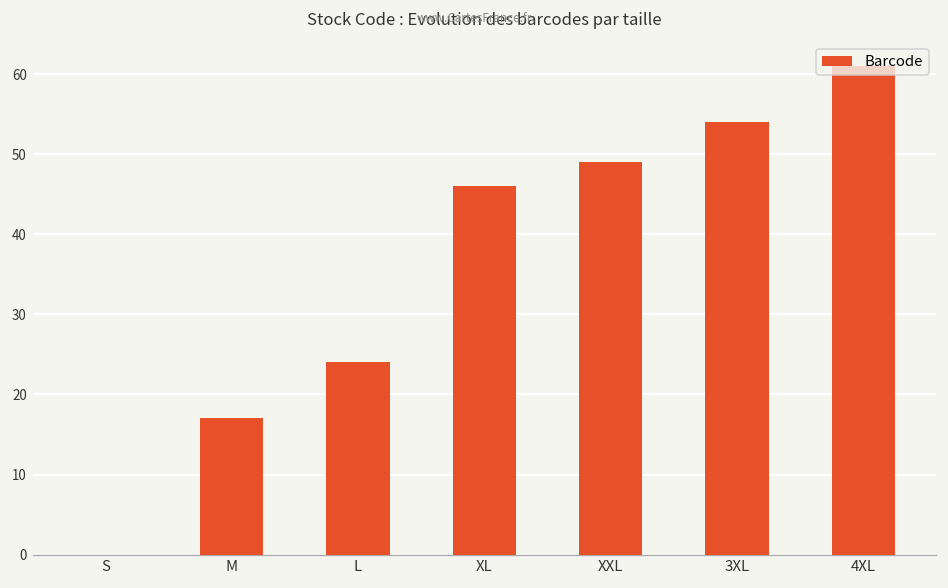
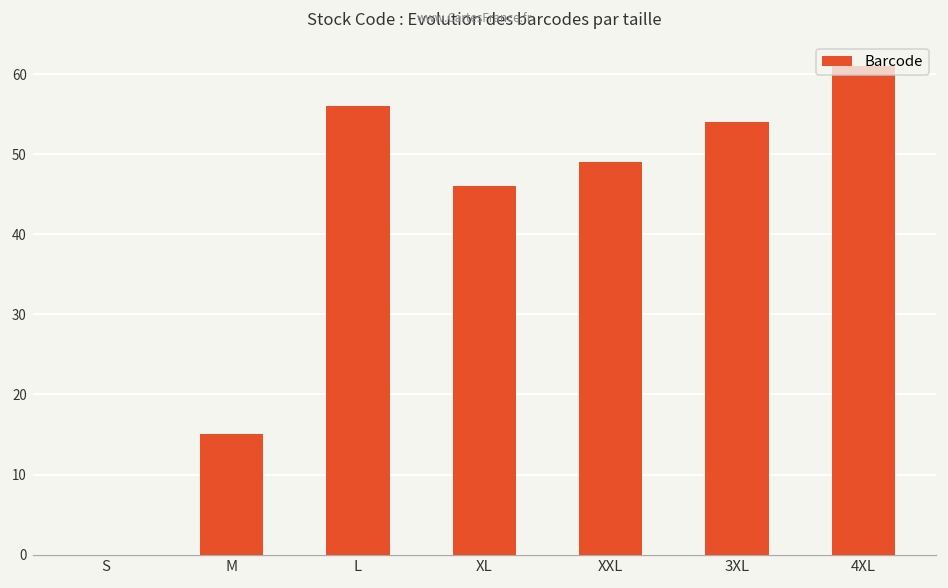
  {
    "S": 0,
-   "M": 17,
-   "L": 24,
+   "M": 15,
+   "L": 56,
    "XL": 46,
    "XXL": 49,
    "3XL": 54
  }
